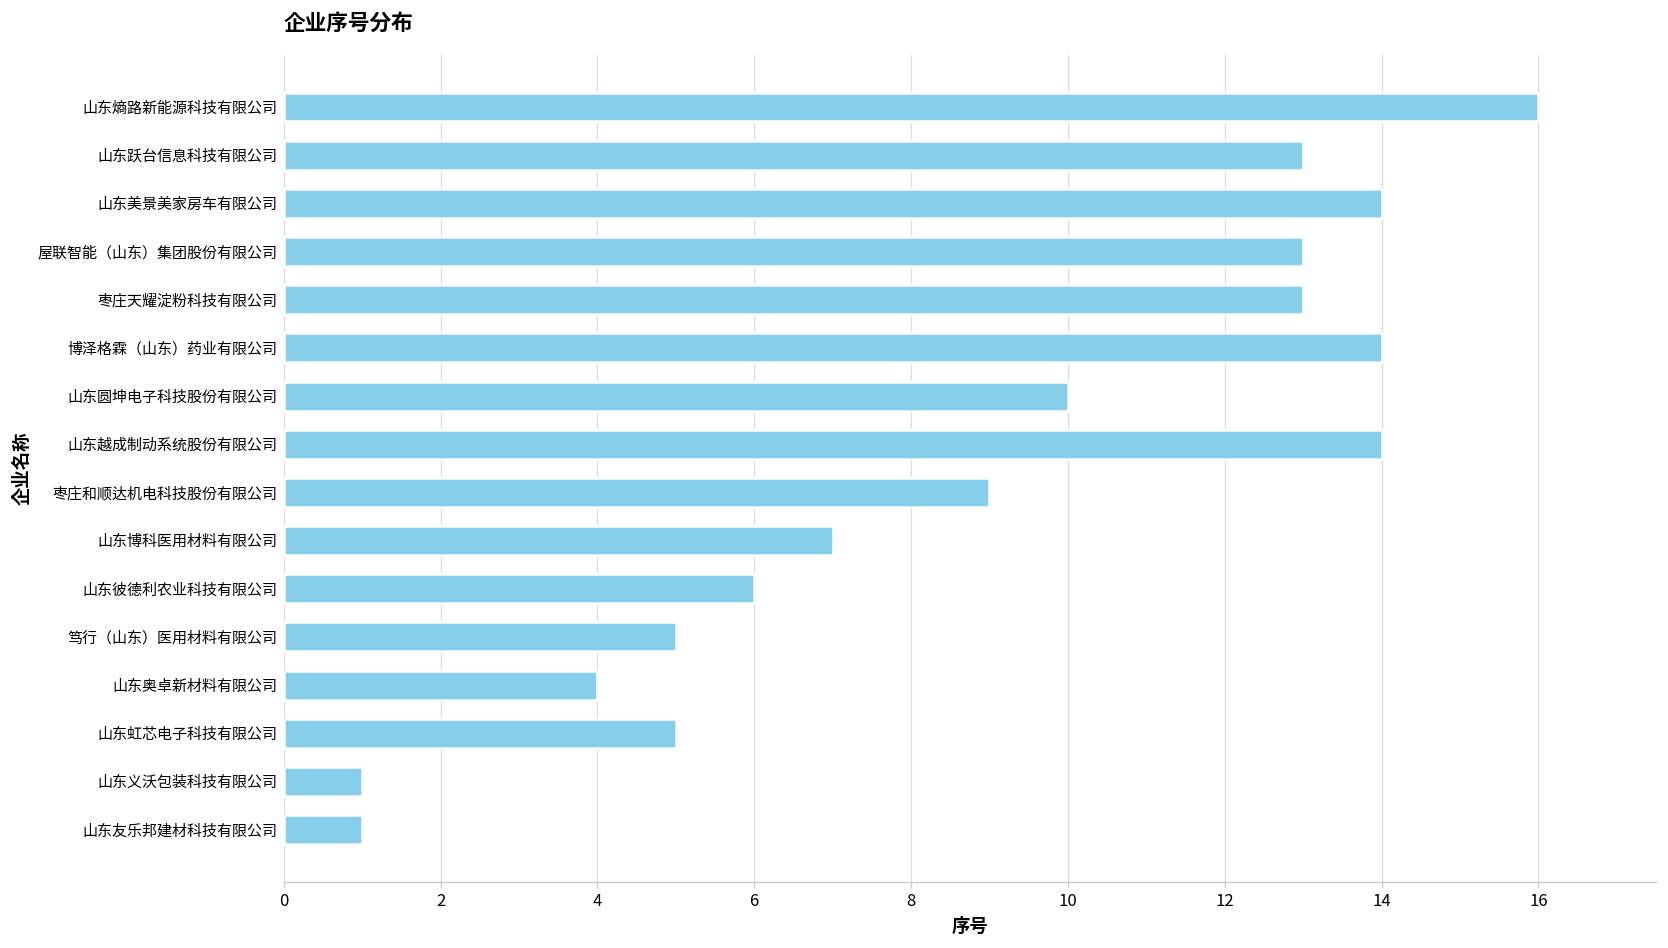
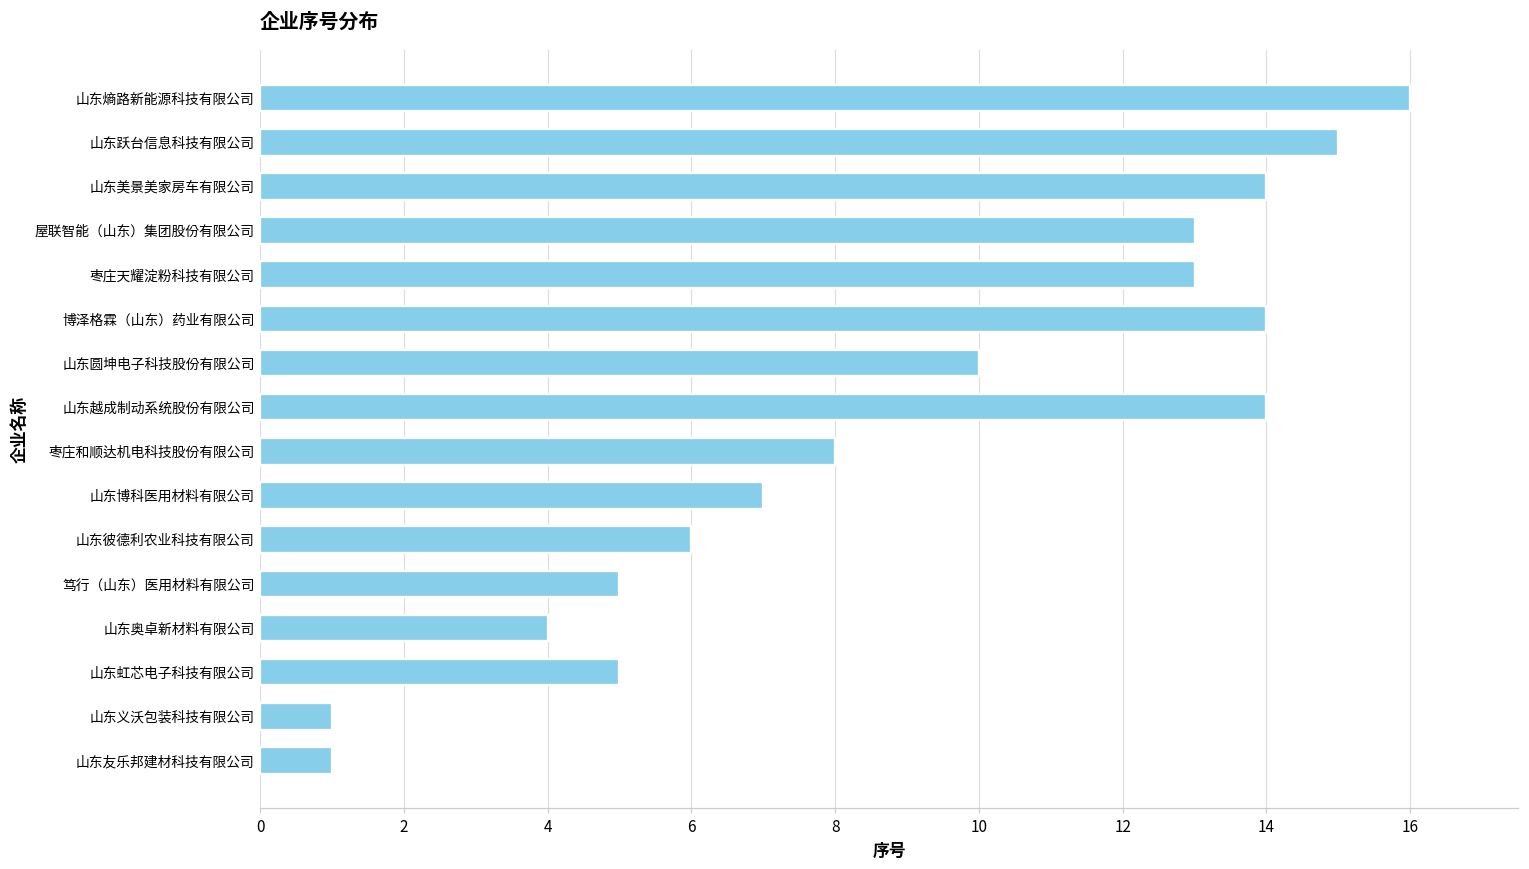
  {
    "山东熵路新能源科技有限公司": 16,
-   "山东跃台信息科技有限公司": 13,
+   "山东跃台信息科技有限公司": 15,
    "山东美景美家房车有限公司": 14,
    "屋联智能（山东）集团股份有限公司": 13,
    "枣庄天耀淀粉科技有限公司": 13,
    "博泽格霖（山东）药业有限公司": 14,
    "山东圆坤电子科技股份有限公司": 10,
    "山东越成制动系统股份有限公司": 14,
-   "枣庄和顺达机电科技股份有限公司": 9,
+   "枣庄和顺达机电科技股份有限公司": 8,
    "山东博科医用材料有限公司": 7,
    "山东彼德利农业科技有限公司": 6,
    "笃行（山东）医用材料有限公司": 5,
    "山东奥卓新材料有限公司": 4,
    "山东虹芯电子科技有限公司": 5,
    "山东义沃包装科技有限公司": 1,
    "山东友乐邦建材科技有限公司": 1
  }
